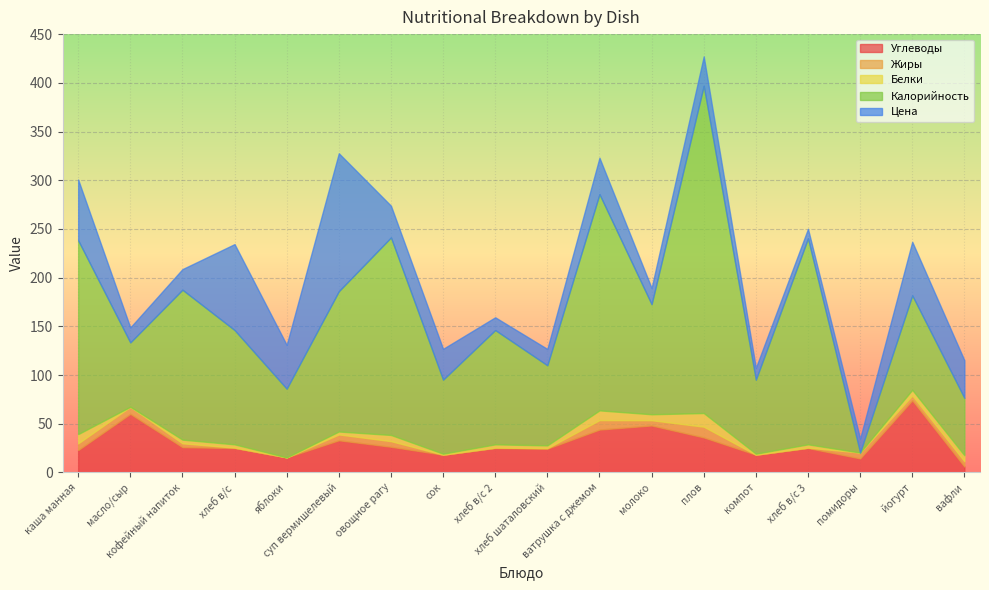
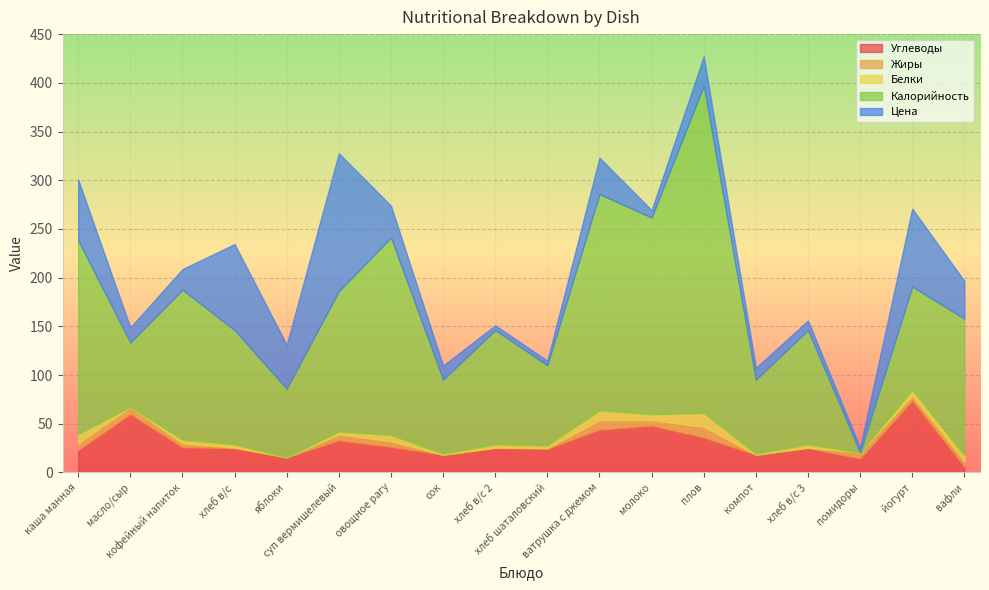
  {
    "Углеводы": {
      "каша манная": 20,
      "масло/сыр": 60,
      "кофейный напиток": 30,
      "суп вермишелевый": 30,
      "овощное рагу": 30,
      "ватрушка с джемом": 40,
      "молоко": 50,
      "плов": 40,
      "помидоры": 10,
      "йогурт": 70,
      "вафли": 10
    },
    "Калорийность": {
      "каша манная": 200,
      "масло/сыр": 70,
      "кофейный напиток": 150,
      "хлеб в/с": 120,
      "яблоки": 70,
      "суп вермишелевый": 140,
      "овощное рагу": 200,
      "сок": 80,
      "хлеб в/с 2": 120,
      "хлеб шаталовский": 80,
      "ватрушка с джемом": 220,
-     "молоко": 110,
+     "молоко": 200,
      "плов": 340,
      "компот": 80,
-     "хлеб в/с 3": 210,
-     "йогурт": 100,
-     "вафли": 60
+     "хлеб в/с 3": 120,
+     "йогурт": 110,
+     "вафли": 140
    },
    "Цена": {
      "каша манная": 60,
      "масло/сыр": 20,
      "кофейный напиток": 20,
      "хлеб в/с": 90,
      "яблоки": 40,
      "суп вермишелевый": 140,
      "овощное рагу": 30,
-     "сок": 30,
-     "хлеб в/с 2": 10,
-     "хлеб шаталовский": 20,
+     "сок": 10,
+     "хлеб в/с 2": 0,
+     "хлеб шаталовский": 0,
      "ватрушка с джемом": 40,
-     "молоко": 20,
+     "молоко": 10,
      "плов": 30,
      "компот": 10,
      "хлеб в/с 3": 10,
-     "помидоры": 14,
-     "йогурт": 60,
+     "помидоры": 5,
+     "йогурт": 80,
      "вафли": 40
    }
  }
